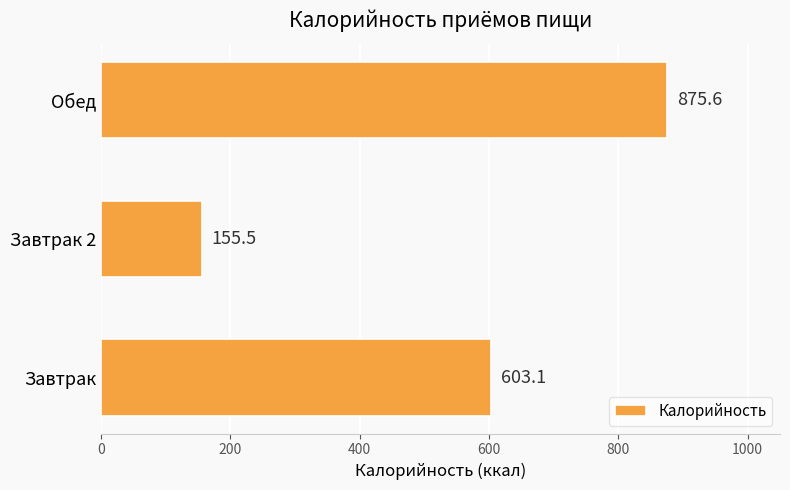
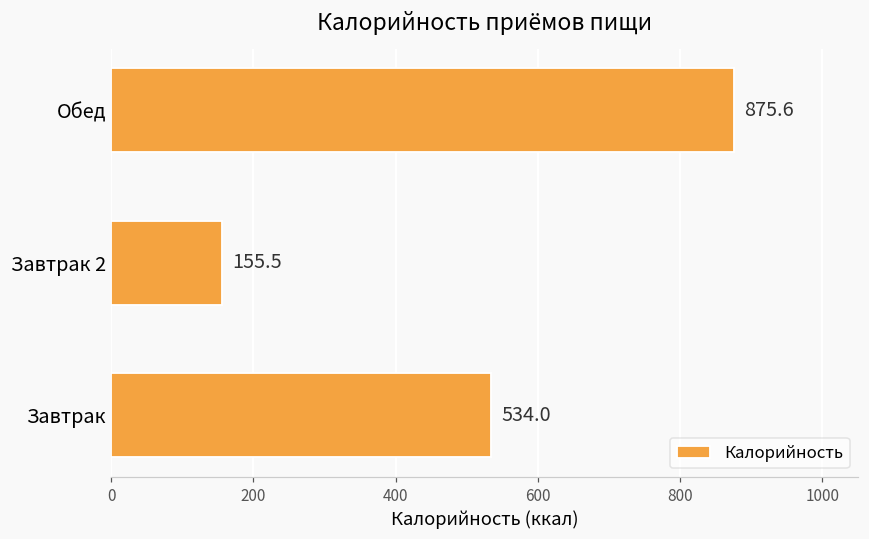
  {
    "Обед": 875.6,
    "Завтрак 2": 155.5,
-   "Завтрак": 603.1
+   "Завтрак": 534.0
  }
